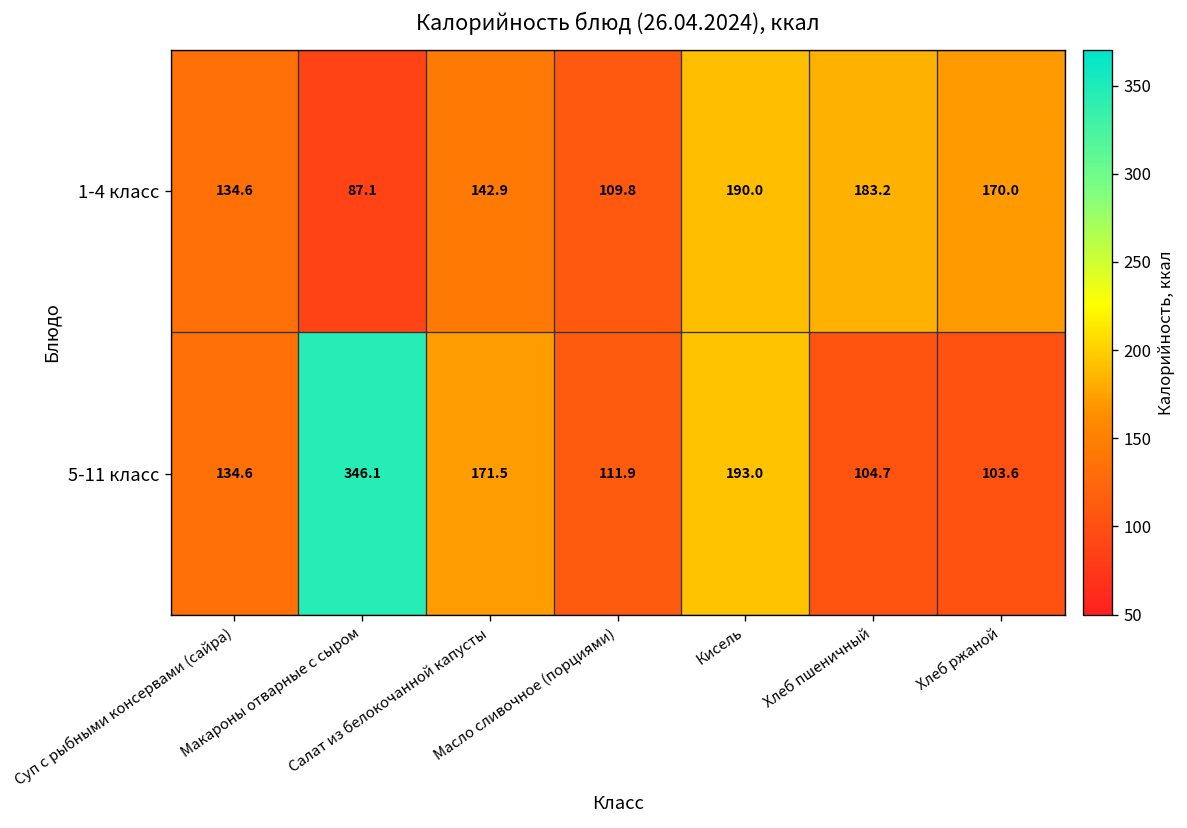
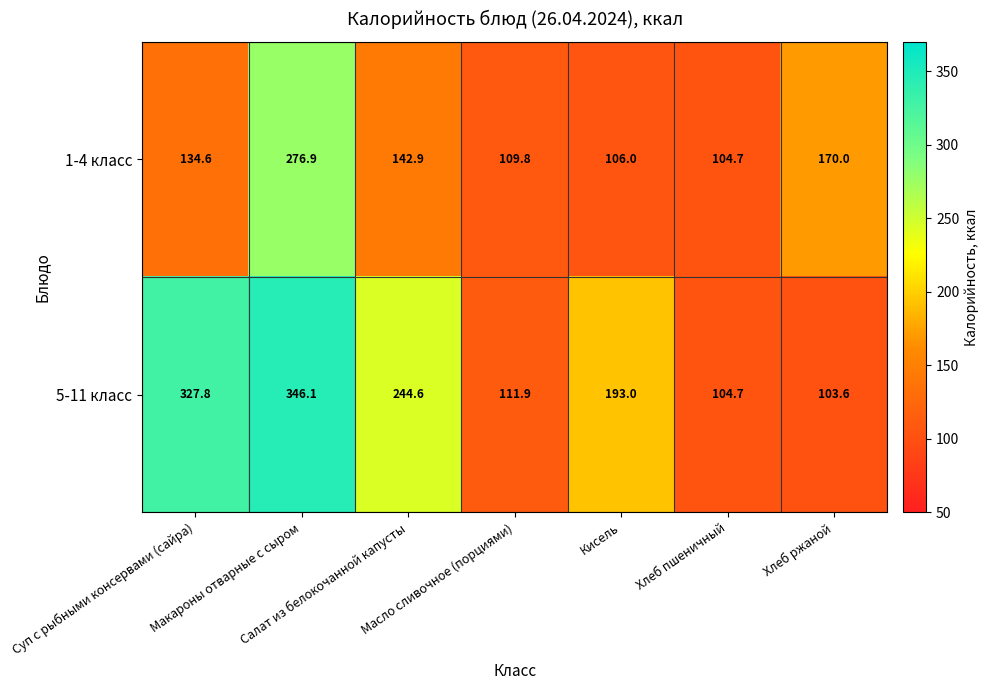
  {
    "1-4 класс": {
      "Суп с рыбными консервами (сайра)": 134.6,
-     "Макароны отварные с сыром": 87.1,
+     "Макароны отварные с сыром": 276.9,
      "Салат из белокочанной капусты": 142.9,
      "Масло сливочное (порциями)": 109.8,
-     "Кисель": 190.0,
-     "Хлеб пшеничный": 183.2,
+     "Кисель": 106.0,
+     "Хлеб пшеничный": 104.7,
      "Хлеб ржаной": 170.0
    },
    "5-11 класс": {
-     "Суп с рыбными консервами (сайра)": 134.6,
+     "Суп с рыбными консервами (сайра)": 327.8,
      "Макароны отварные с сыром": 346.1,
-     "Салат из белокочанной капусты": 171.5,
+     "Салат из белокочанной капусты": 244.6,
      "Масло сливочное (порциями)": 111.9,
      "Кисель": 193.0,
      "Хлеб пшеничный": 104.7,
      "Хлеб ржаной": 103.6
    }
  }
